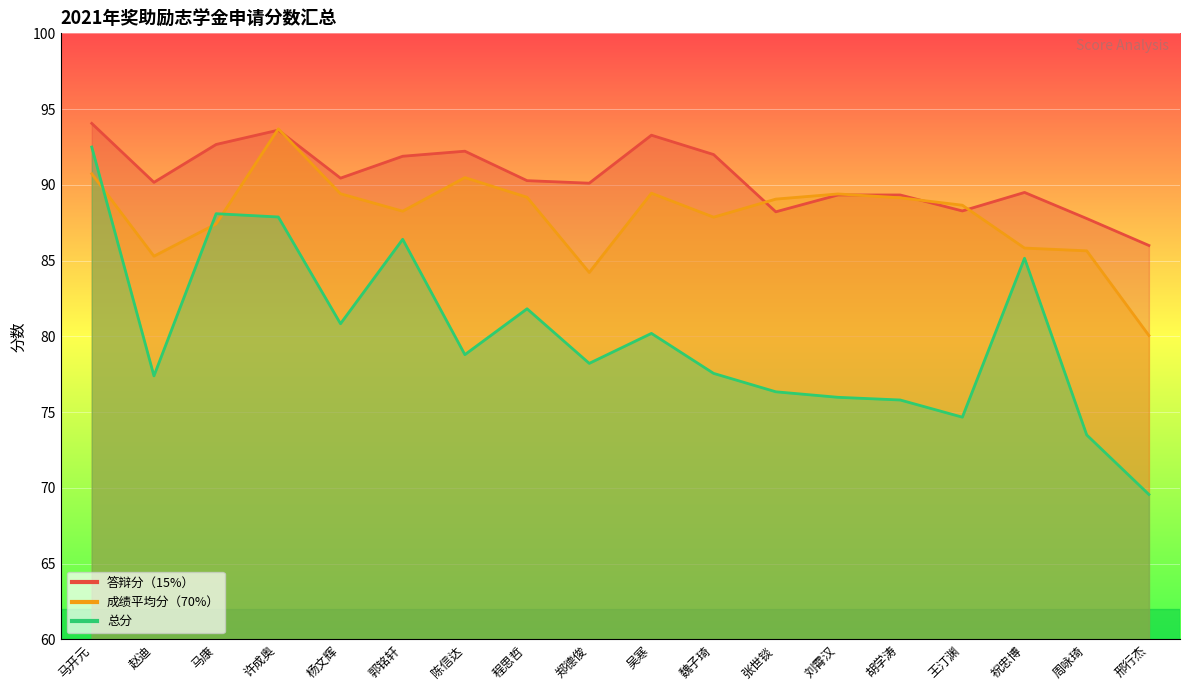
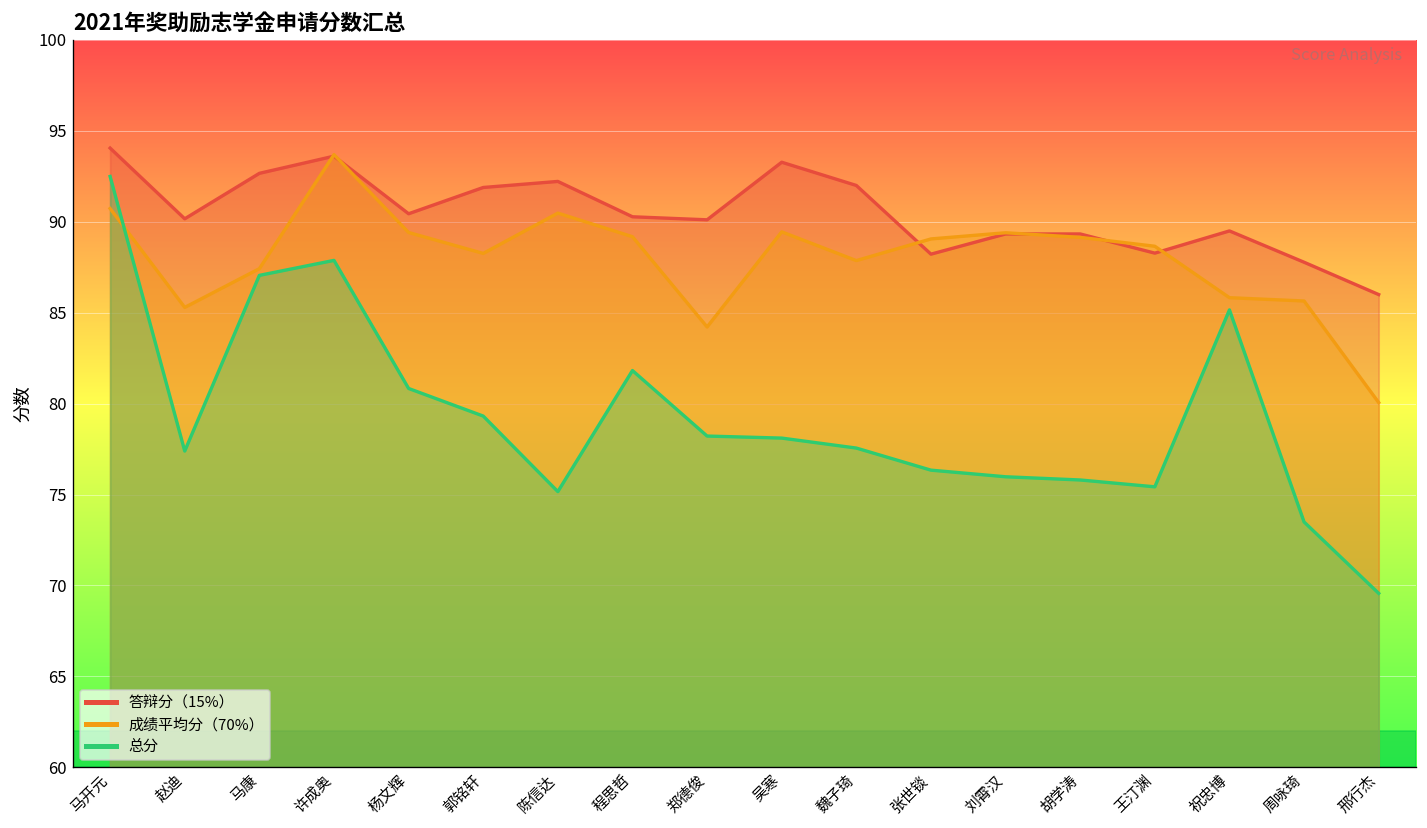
  {
    "总分": {
      "马开元": 92.5,
      "赵迪": 77.4,
-     "马康": 88.1,
+     "马康": 87.1,
      "许成奥": 87.9,
      "杨文辉": 80.8,
-     "郭铭轩": 86.4,
-     "陈信达": 78.8,
+     "郭铭轩": 79.3,
+     "陈信达": 75.2,
      "程思哲": 81.8,
      "郑德俊": 78.2,
-     "吴寒": 80.2,
+     "吴寒": 78.1,
      "魏子琦": 77.6,
      "张世锬": 76.3,
      "刘霄汉": 76.0,
      "胡学涛": 75.8,
-     "王汀渊": 74.7,
+     "王汀渊": 75.4,
      "祝忠博": 85.2,
      "周咏琦": 73.5,
      "邢行杰": 69.6
    }
  }
